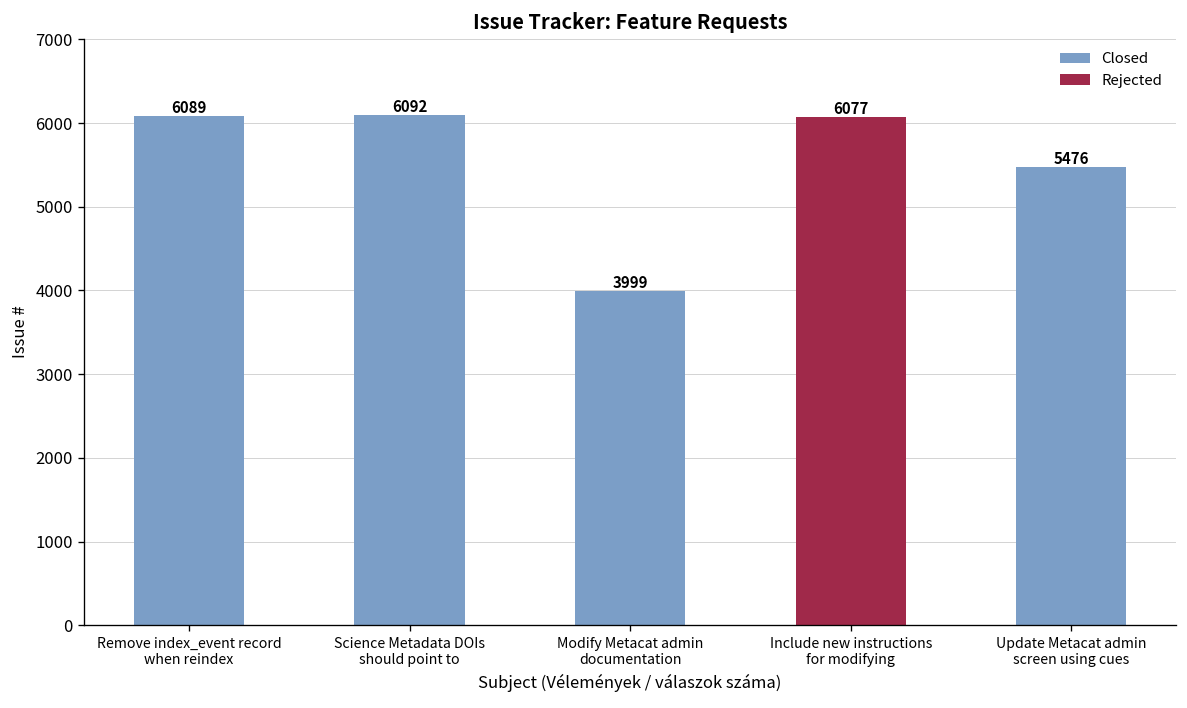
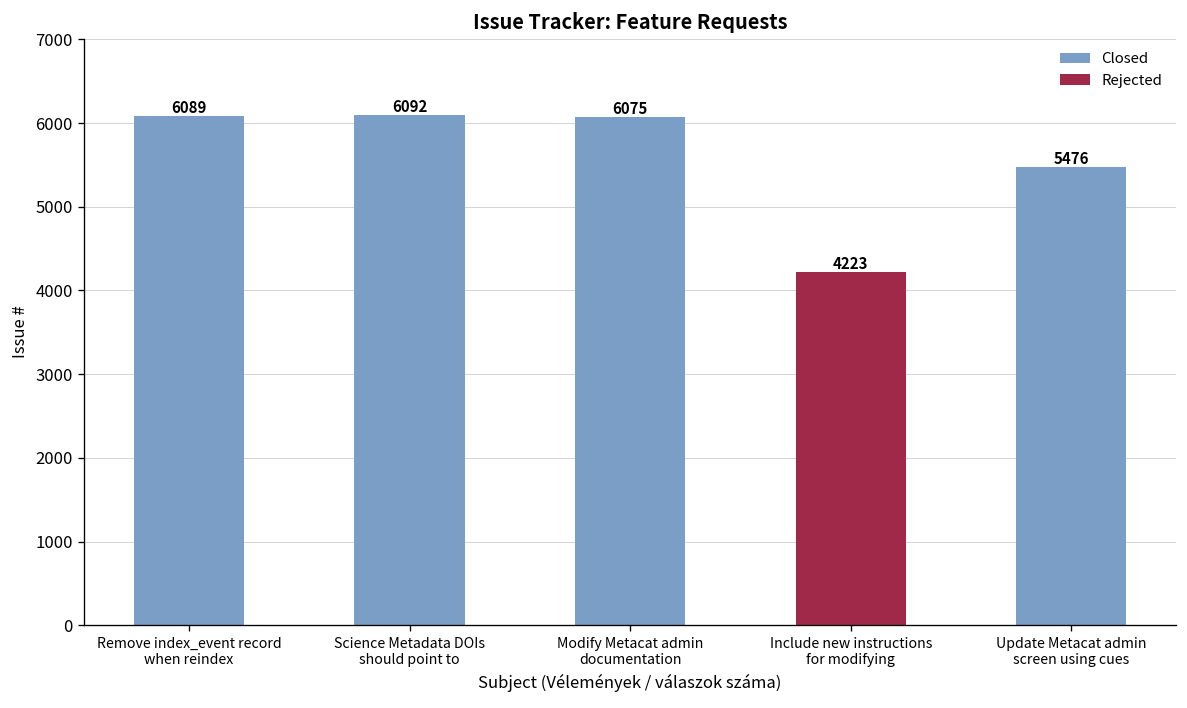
  {
    "Closed": {
      "Remove index_event record when reindex": 6089,
      "Science Metadata DOIs should point to": 6092,
-     "Modify Metacat admin documentation": 3999,
+     "Modify Metacat admin documentation": 6075,
      "Update Metacat admin screen using cues": 5476
    },
    "Rejected": {
-     "Include new instructions for modifying": 6077
+     "Include new instructions for modifying": 4223
    }
  }
